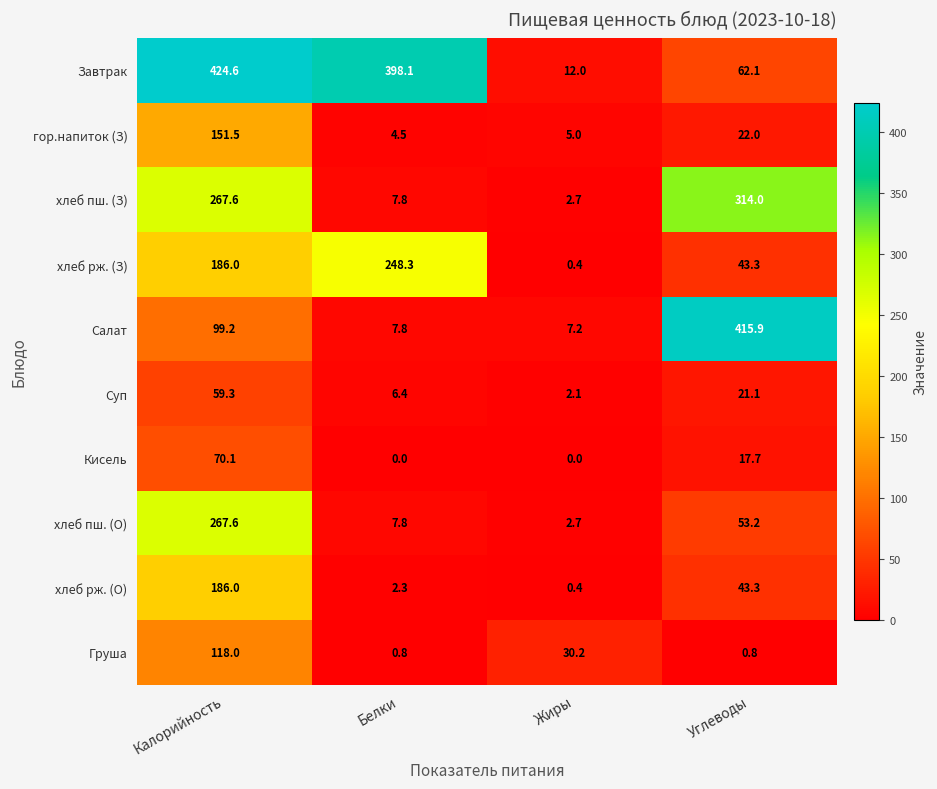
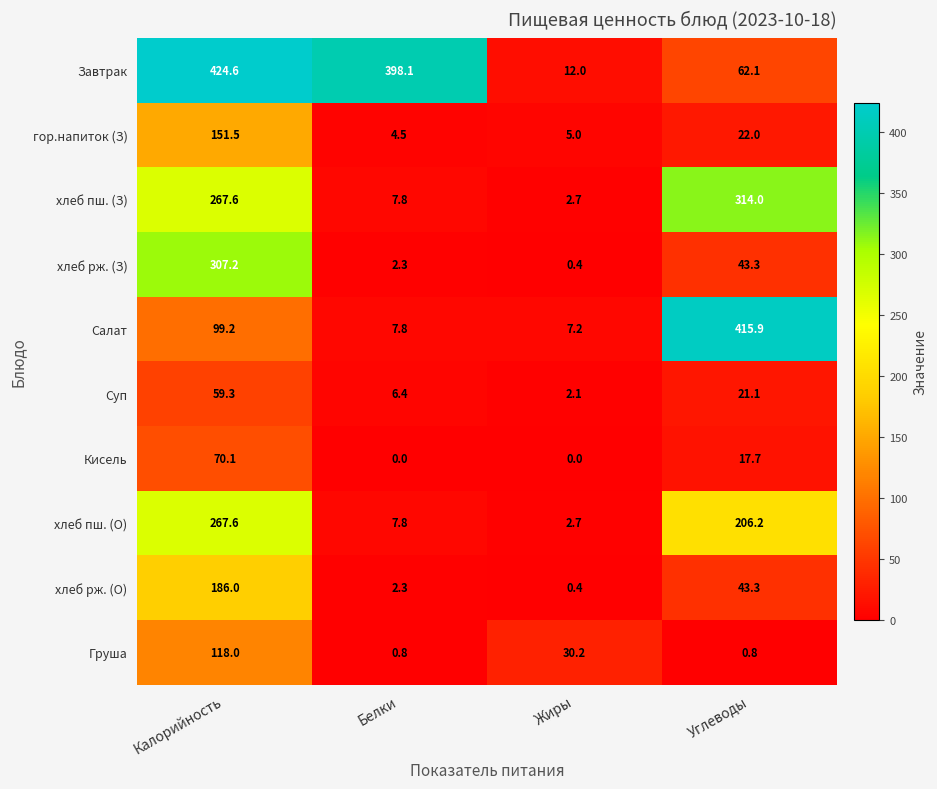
  {
    "Завтрак": {
      "Калорийность": 424.6,
      "Белки": 398.1,
      "Жиры": 12.0,
      "Углеводы": 62.1
    },
    "гор.напиток (З)": {
      "Калорийность": 151.5,
      "Белки": 4.5,
      "Жиры": 5.0,
      "Углеводы": 22.0
    },
    "хлеб пш. (З)": {
      "Калорийность": 267.6,
      "Белки": 7.8,
      "Жиры": 2.7,
      "Углеводы": 314.0
    },
    "хлеб рж. (З)": {
-     "Калорийность": 186.0,
-     "Белки": 248.3,
+     "Калорийность": 307.2,
+     "Белки": 2.3,
      "Жиры": 0.4,
      "Углеводы": 43.3
    },
    "Салат": {
      "Калорийность": 99.2,
      "Белки": 7.8,
      "Жиры": 7.2,
      "Углеводы": 415.9
    },
    "Суп": {
      "Калорийность": 59.3,
      "Белки": 6.4,
      "Жиры": 2.1,
      "Углеводы": 21.1
    },
    "Кисель": {
      "Калорийность": 70.1,
      "Белки": 0.0,
      "Жиры": 0.0,
      "Углеводы": 17.7
    },
    "хлеб пш. (О)": {
      "Калорийность": 267.6,
      "Белки": 7.8,
      "Жиры": 2.7,
-     "Углеводы": 53.2
+     "Углеводы": 206.2
    },
    "хлеб рж. (О)": {
      "Калорийность": 186.0,
      "Белки": 2.3,
      "Жиры": 0.4,
      "Углеводы": 43.3
    },
    "Груша": {
      "Калорийность": 118.0,
      "Белки": 0.8,
      "Жиры": 30.2,
      "Углеводы": 0.8
    }
  }
